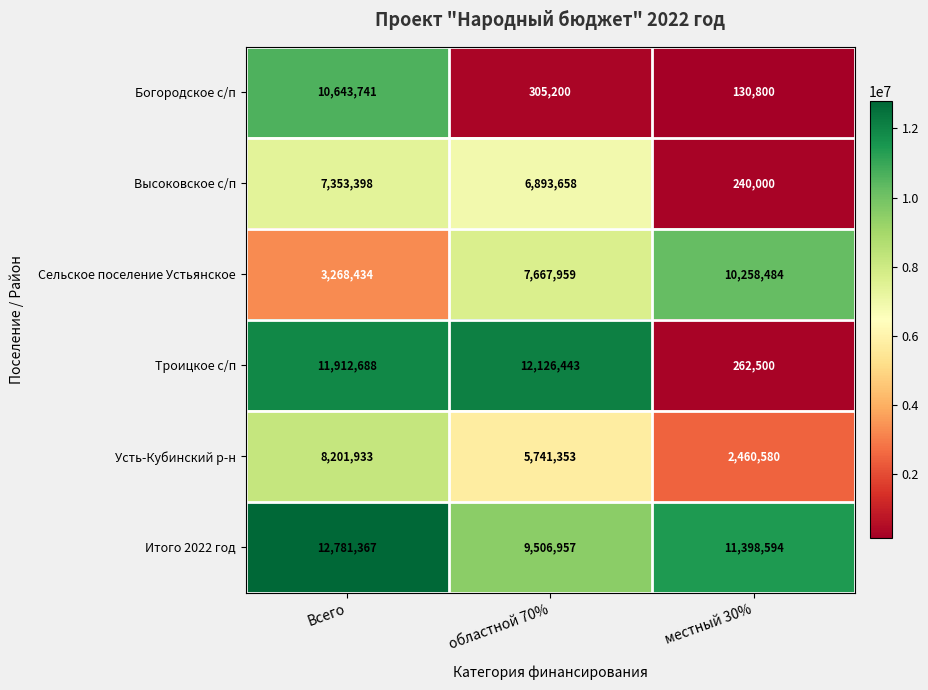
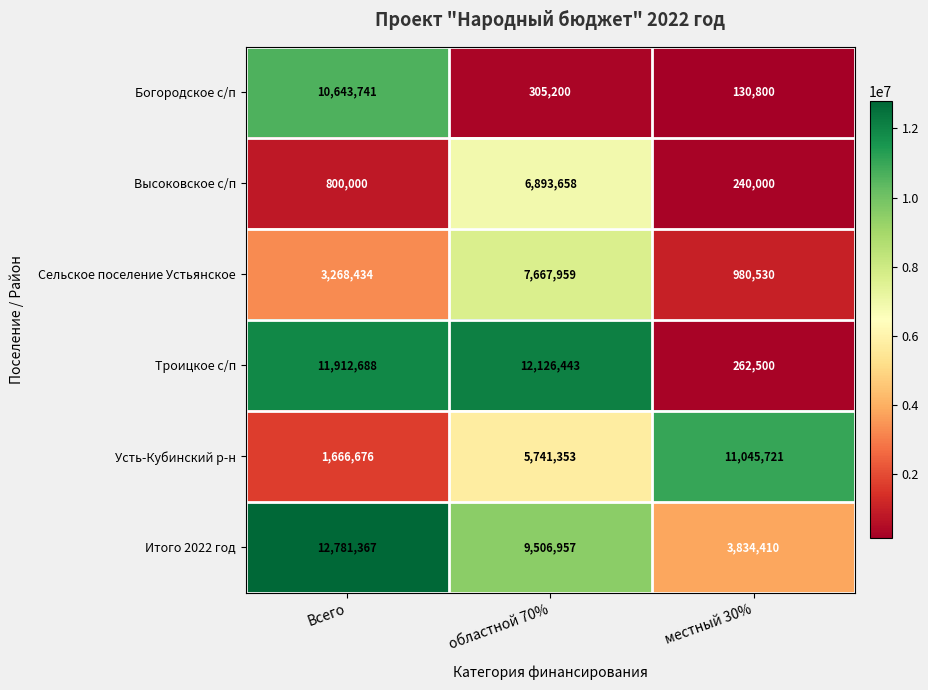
  {
    "Богородское с/п": {
      "Всего": "10,643,741",
      "областной 70%": "305,200",
      "местный 30%": "130,800"
    },
    "Высоковское с/п": {
-     "Всего": "7,353,398",
+     "Всего": "800,000",
      "областной 70%": "6,893,658",
      "местный 30%": "240,000"
    },
    "Сельское поселение Устьянское": {
      "Всего": "3,268,434",
      "областной 70%": "7,667,959",
-     "местный 30%": "10,258,484"
+     "местный 30%": "980,530"
    },
    "Троицкое с/п": {
      "Всего": "11,912,688",
      "областной 70%": "12,126,443",
      "местный 30%": "262,500"
    },
    "Усть-Кубинский р-н": {
-     "Всего": "8,201,933",
+     "Всего": "1,666,676",
      "областной 70%": "5,741,353",
-     "местный 30%": "2,460,580"
+     "местный 30%": "11,045,721"
    },
    "Итого 2022 год": {
      "Всего": "12,781,367",
      "областной 70%": "9,506,957",
-     "местный 30%": "11,398,594"
+     "местный 30%": "3,834,410"
    }
  }
